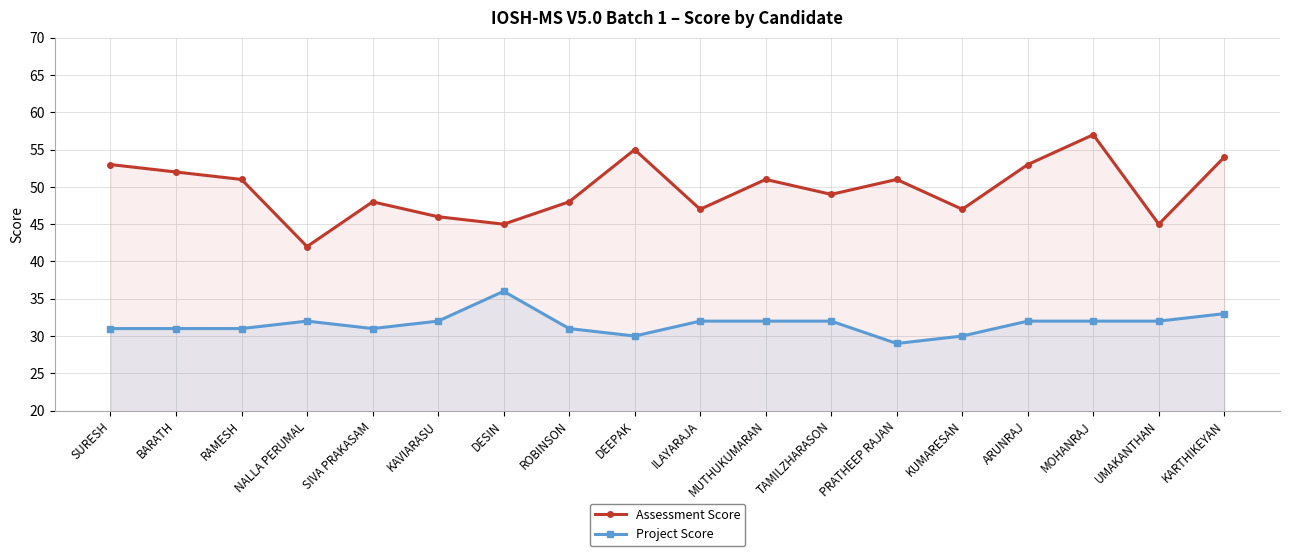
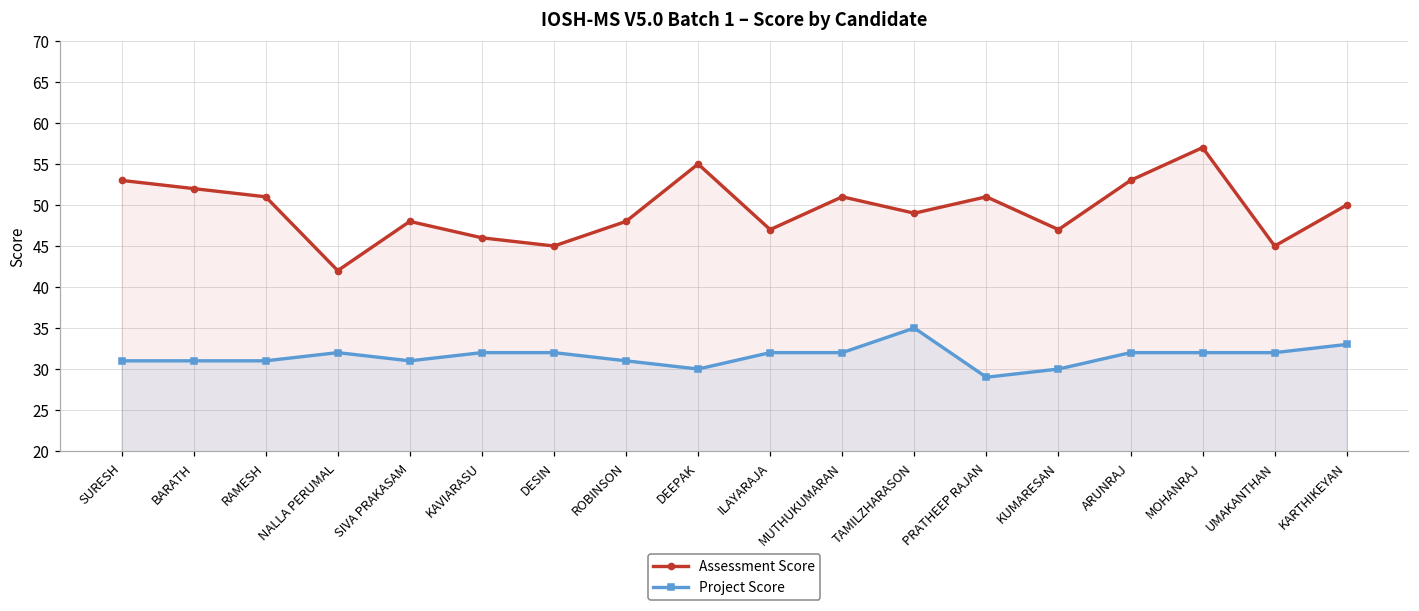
  {
    "Assessment Score": {
      "SURESH": 53,
      "BARATH": 52,
      "RAMESH": 51,
      "NALLA PERUMAL": 42,
      "SIVA PRAKASAM": 48,
      "KAVIARASU": 46,
      "DESIN": 45,
      "ROBINSON": 48,
      "DEEPAK": 55,
      "ILAYARAJA": 47,
      "MUTHUKUMARAN": 51,
      "TAMILZHARASON": 49,
      "PRATHEEP RAJAN": 51,
      "KUMARESAN": 47,
      "ARUNRAJ": 53,
      "MOHANRAJ": 57,
      "UMAKANTHAN": 45,
-     "KARTHIKEYAN": 54
+     "KARTHIKEYAN": 50
    },
    "Project Score": {
      "SURESH": 31,
      "BARATH": 31,
      "RAMESH": 31,
      "NALLA PERUMAL": 32,
      "SIVA PRAKASAM": 31,
      "KAVIARASU": 32,
-     "DESIN": 36,
+     "DESIN": 32,
      "ROBINSON": 31,
      "DEEPAK": 30,
      "ILAYARAJA": 32,
      "MUTHUKUMARAN": 32,
-     "TAMILZHARASON": 32,
+     "TAMILZHARASON": 35,
      "PRATHEEP RAJAN": 29,
      "KUMARESAN": 30,
      "ARUNRAJ": 32,
      "MOHANRAJ": 32,
      "UMAKANTHAN": 32,
      "KARTHIKEYAN": 33
    }
  }
